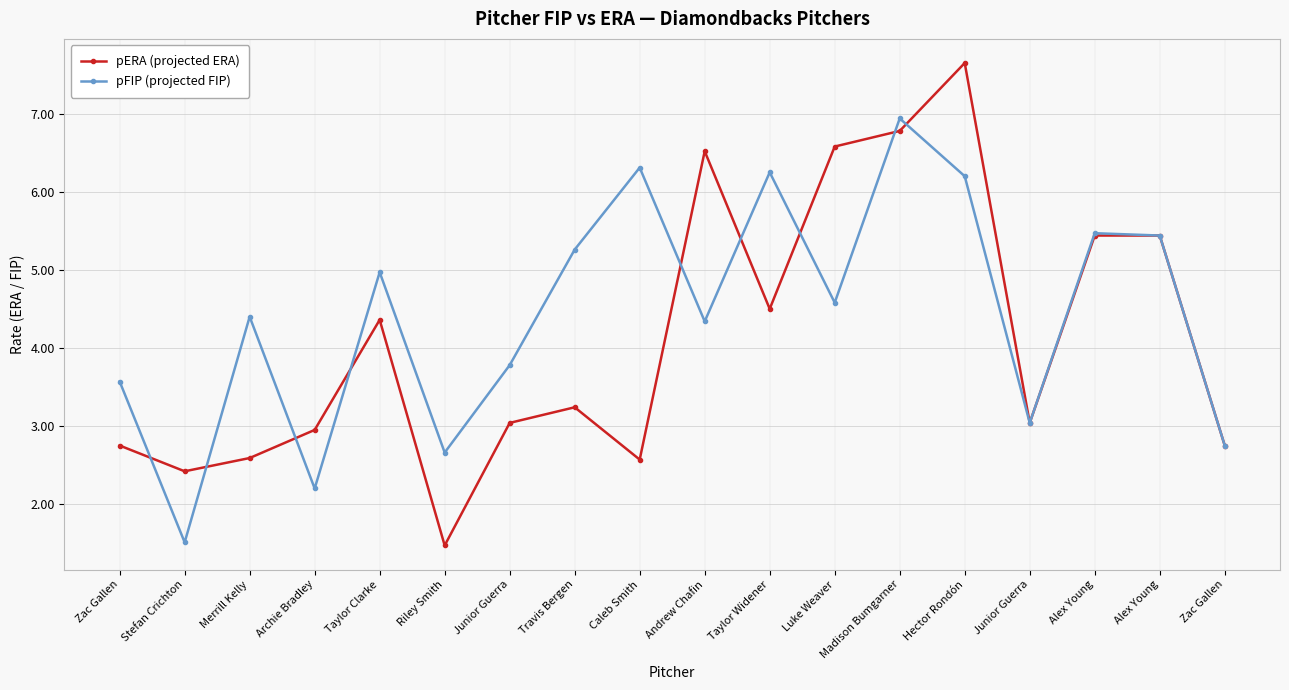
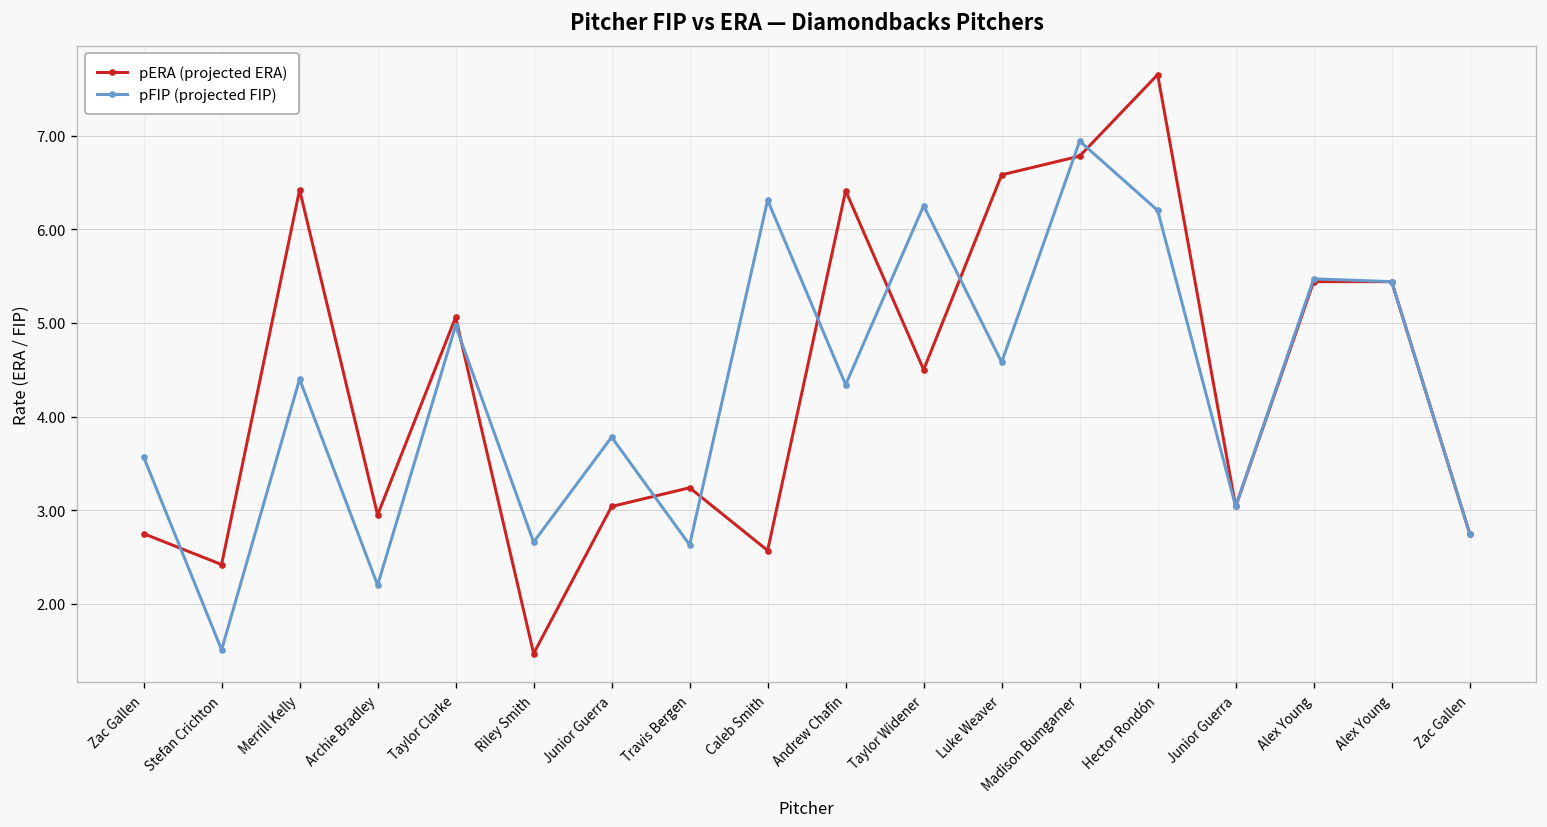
  {
    "pERA (projected ERA)": {
      "Stefan Crichton": 2.4,
-     "Merrill Kelly": 2.6,
+     "Merrill Kelly": 6.4,
      "Archie Bradley": 3.0,
-     "Taylor Clarke": 4.4,
+     "Taylor Clarke": 5.1,
      "Riley Smith": 1.5,
      "Travis Bergen": 3.2,
      "Caleb Smith": 2.6,
-     "Andrew Chafin": 6.5,
+     "Andrew Chafin": 6.4,
      "Taylor Widener": 4.5,
      "Luke Weaver": 6.6,
      "Madison Bumgarner": 6.8,
      "Hector Rondón": 7.7
    },
    "pFIP (projected FIP)": {
      "Stefan Crichton": 1.5,
      "Merrill Kelly": 4.4,
      "Archie Bradley": 2.2,
      "Taylor Clarke": 5.0,
      "Riley Smith": 2.7,
-     "Travis Bergen": 5.3,
+     "Travis Bergen": 2.6,
      "Caleb Smith": 6.3,
      "Andrew Chafin": 4.3,
      "Taylor Widener": 6.3,
      "Luke Weaver": 4.6,
      "Madison Bumgarner": 6.9,
      "Hector Rondón": 6.2
    }
  }
